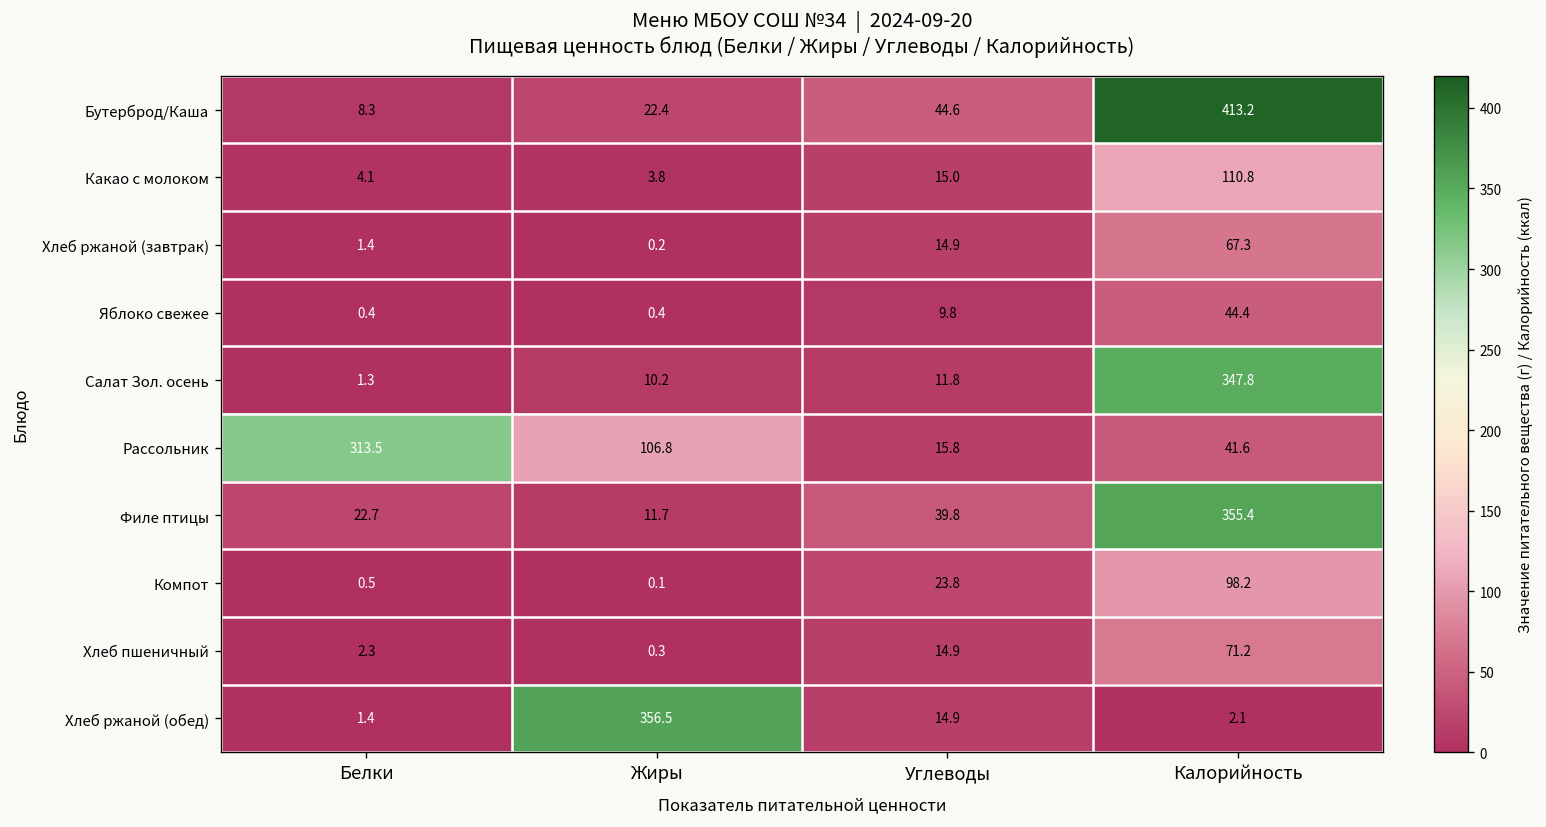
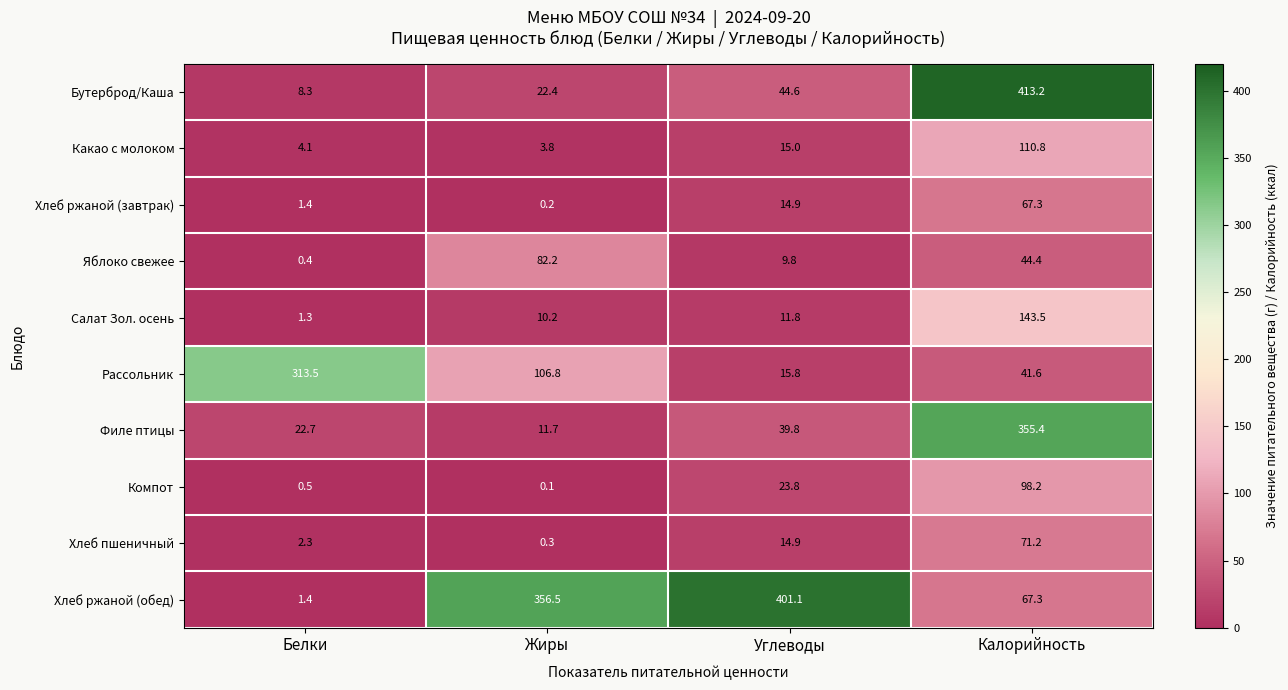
  {
    "Бутерброд/Каша": {
      "Белки": 8.3,
      "Жиры": 22.4,
      "Углеводы": 44.6,
      "Калорийность": 413.2
    },
    "Какао с молоком": {
      "Белки": 4.1,
      "Жиры": 3.8,
      "Углеводы": 15.0,
      "Калорийность": 110.8
    },
    "Хлеб ржаной (завтрак)": {
      "Белки": 1.4,
      "Жиры": 0.2,
      "Углеводы": 14.9,
      "Калорийность": 67.3
    },
    "Яблоко свежее": {
      "Белки": 0.4,
-     "Жиры": 0.4,
+     "Жиры": 82.2,
      "Углеводы": 9.8,
      "Калорийность": 44.4
    },
    "Салат Зол. осень": {
      "Белки": 1.3,
      "Жиры": 10.2,
      "Углеводы": 11.8,
-     "Калорийность": 347.8
+     "Калорийность": 143.5
    },
    "Рассольник": {
      "Белки": 313.5,
      "Жиры": 106.8,
      "Углеводы": 15.8,
      "Калорийность": 41.6
    },
    "Филе птицы": {
      "Белки": 22.7,
      "Жиры": 11.7,
      "Углеводы": 39.8,
      "Калорийность": 355.4
    },
    "Компот": {
      "Белки": 0.5,
      "Жиры": 0.1,
      "Углеводы": 23.8,
      "Калорийность": 98.2
    },
    "Хлеб пшеничный": {
      "Белки": 2.3,
      "Жиры": 0.3,
      "Углеводы": 14.9,
      "Калорийность": 71.2
    },
    "Хлеб ржаной (обед)": {
      "Белки": 1.4,
      "Жиры": 356.5,
-     "Углеводы": 14.9,
-     "Калорийность": 2.1
+     "Углеводы": 401.1,
+     "Калорийность": 67.3
    }
  }
